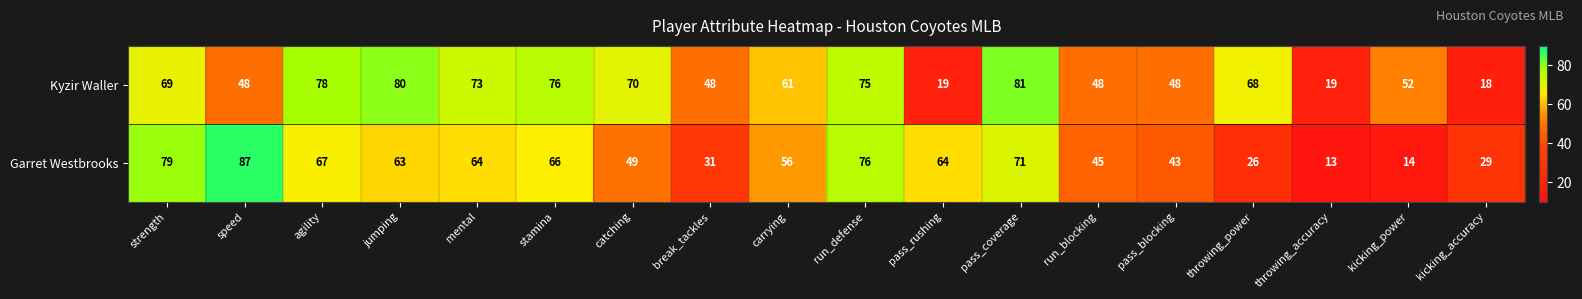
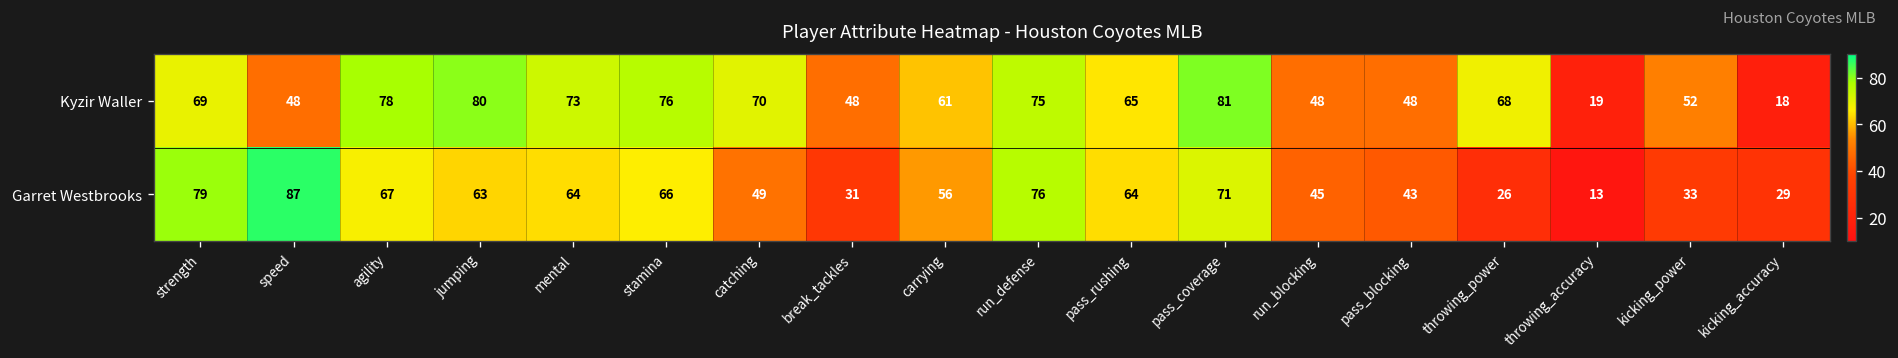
  {
    "Kyzir Waller": {
      "strength": 69,
      "speed": 48,
      "agility": 78,
      "jumping": 80,
      "mental": 73,
      "stamina": 76,
      "catching": 70,
      "break_tackles": 48,
      "carrying": 61,
      "run_defense": 75,
-     "pass_rushing": 19,
+     "pass_rushing": 65,
      "pass_coverage": 81,
      "run_blocking": 48,
      "pass_blocking": 48,
      "throwing_power": 68,
      "throwing_accuracy": 19,
      "kicking_power": 52,
      "kicking_accuracy": 18
    },
    "Garret Westbrooks": {
      "strength": 79,
      "speed": 87,
      "agility": 67,
      "jumping": 63,
      "mental": 64,
      "stamina": 66,
      "catching": 49,
      "break_tackles": 31,
      "carrying": 56,
      "run_defense": 76,
      "pass_rushing": 64,
      "pass_coverage": 71,
      "run_blocking": 45,
      "pass_blocking": 43,
      "throwing_power": 26,
      "throwing_accuracy": 13,
-     "kicking_power": 14,
+     "kicking_power": 33,
      "kicking_accuracy": 29
    }
  }
